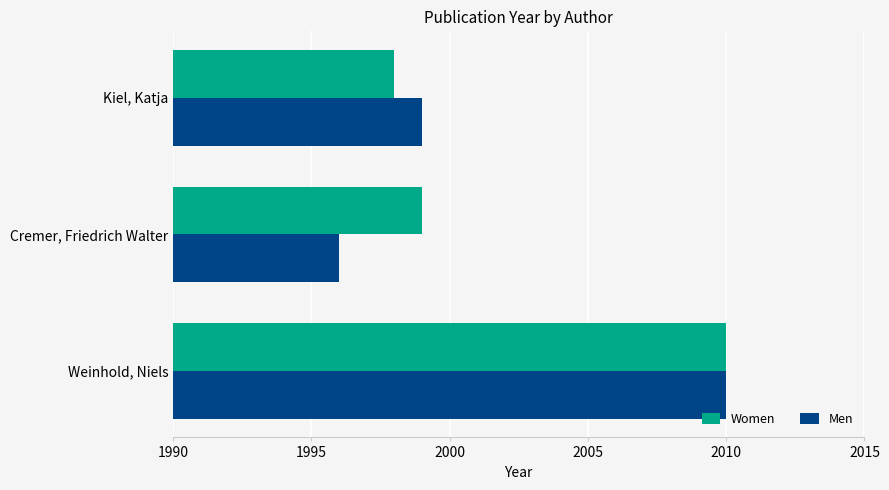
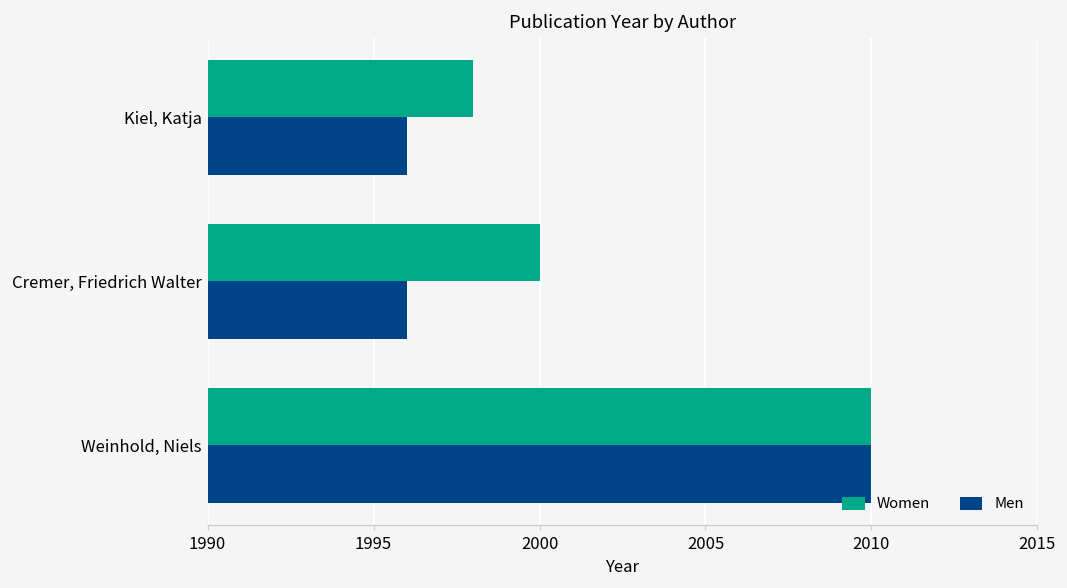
  {
    "Women": {
      "Kiel, Katja": 1998,
-     "Cremer, Friedrich Walter": 1999,
+     "Cremer, Friedrich Walter": 2000,
      "Weinhold, Niels": 2010
    },
    "Men": {
-     "Kiel, Katja": 1999,
+     "Kiel, Katja": 1996,
      "Cremer, Friedrich Walter": 1996,
      "Weinhold, Niels": 2010
    }
  }
